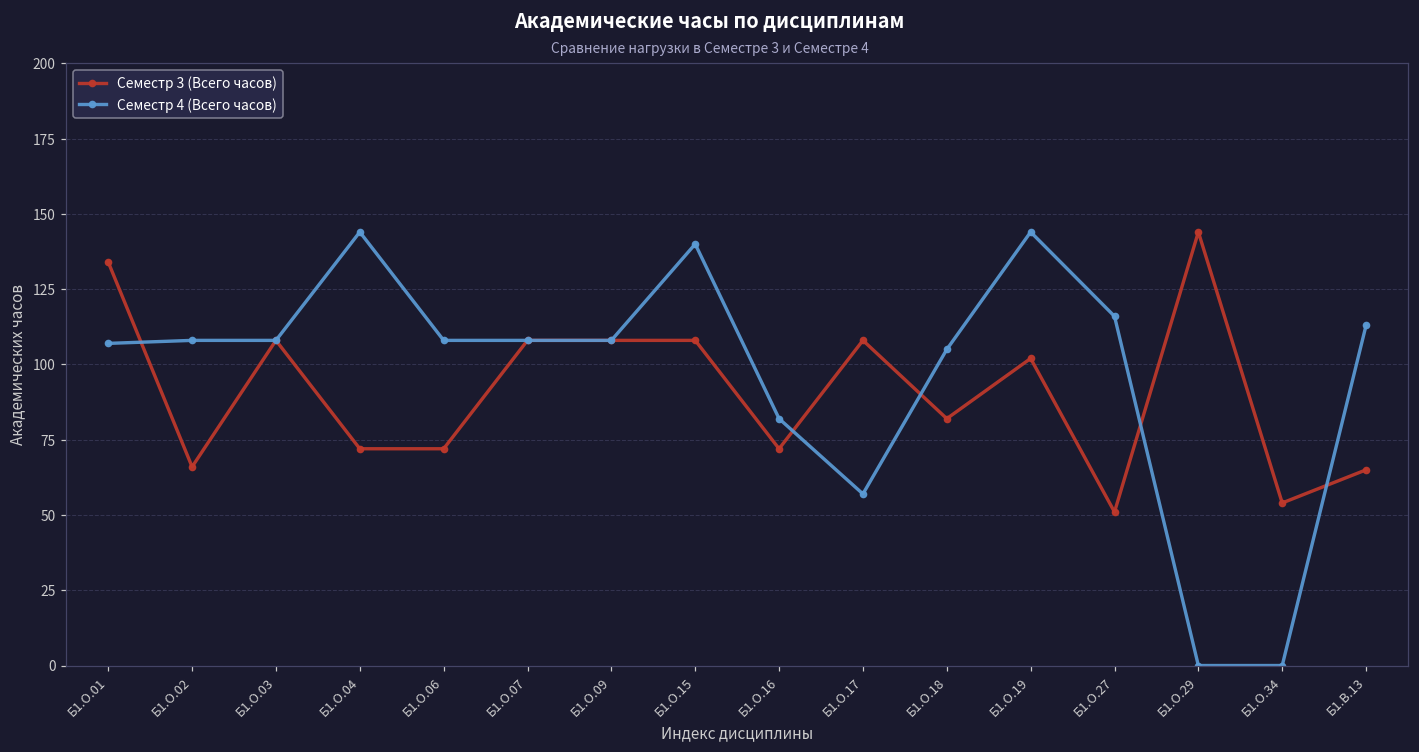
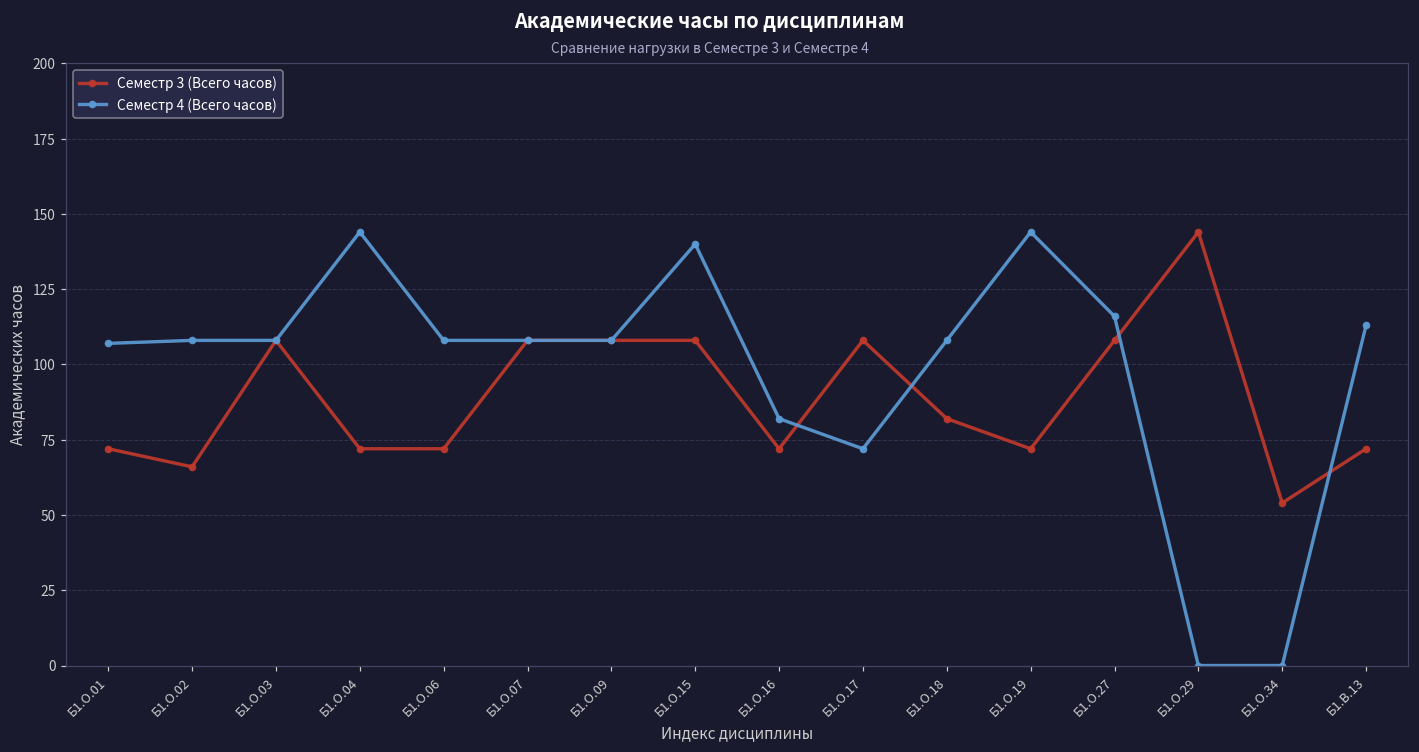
  {
    "Семестр 3 (Всего часов)": {
-     "Б1.О.01": 134,
+     "Б1.О.01": 72,
      "Б1.О.02": 66,
      "Б1.О.04": 72,
      "Б1.О.06": 72,
      "Б1.О.15": 108,
      "Б1.О.16": 72,
      "Б1.О.17": 108,
      "Б1.О.18": 82,
-     "Б1.О.19": 102,
-     "Б1.О.27": 51,
+     "Б1.О.19": 72,
+     "Б1.О.27": 108,
      "Б1.О.29": 144,
      "Б1.О.34": 54,
-     "Б1.В.13": 65
+     "Б1.В.13": 72
    },
    "Семестр 4 (Всего часов)": {
      "Б1.О.01": 107,
      "Б1.О.02": 108,
      "Б1.О.04": 144,
      "Б1.О.06": 108,
      "Б1.О.15": 140,
      "Б1.О.16": 82,
-     "Б1.О.17": 57,
-     "Б1.О.18": 105,
+     "Б1.О.17": 72,
+     "Б1.О.18": 108,
      "Б1.О.19": 144,
      "Б1.О.27": 116,
      "Б1.О.29": 0,
      "Б1.О.34": 0,
      "Б1.В.13": 113
    }
  }
